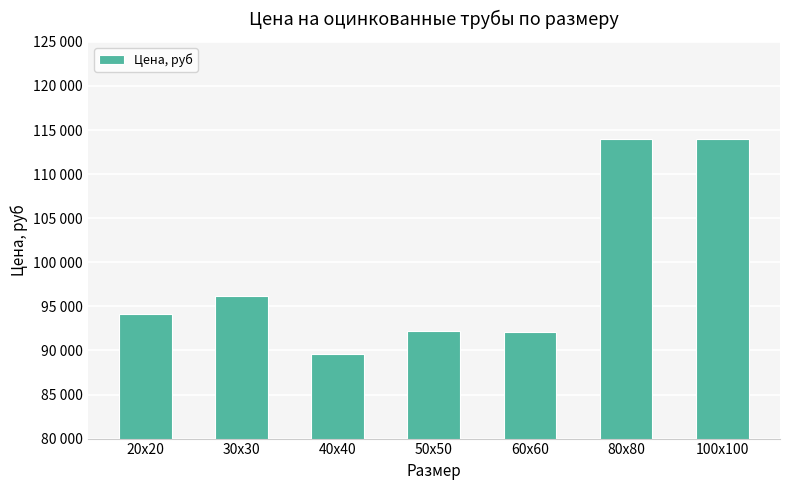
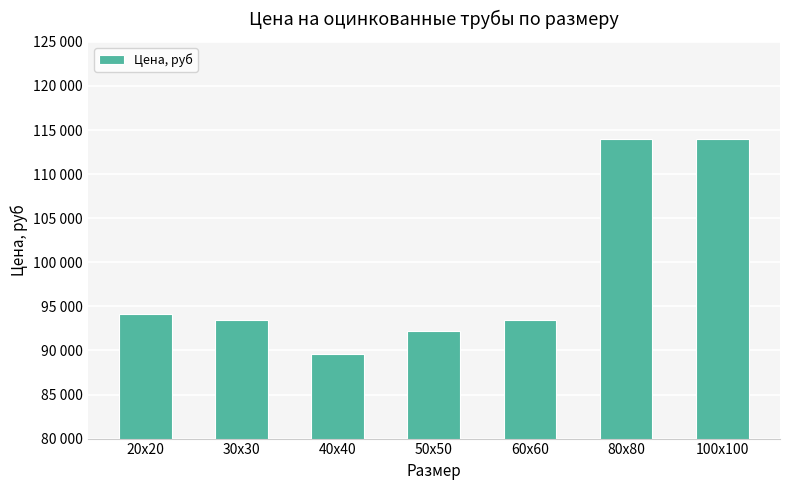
  {
    "20x20": 94000,
-   "30x30": 96000,
+   "30x30": 94000,
    "40x40": 90000,
    "50x50": 92000,
-   "60x60": 92000,
+   "60x60": 94000,
    "80x80": 114000,
    "100x100": 114000
  }
